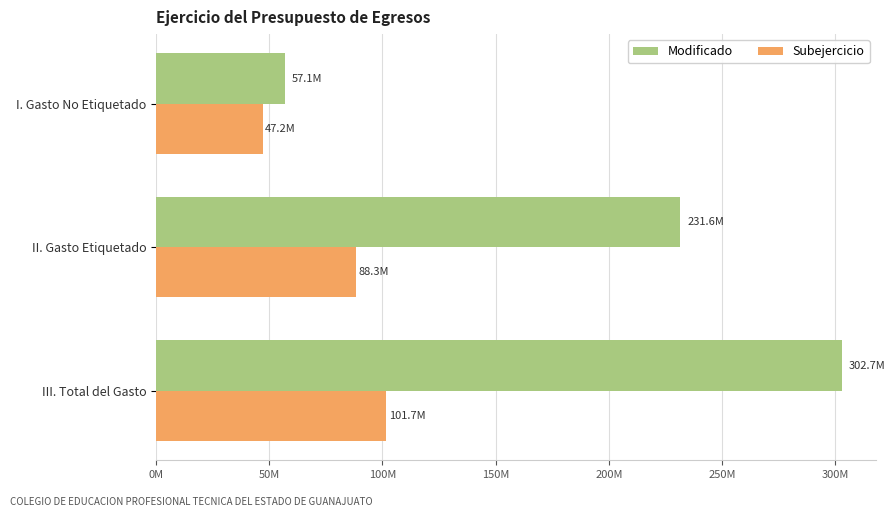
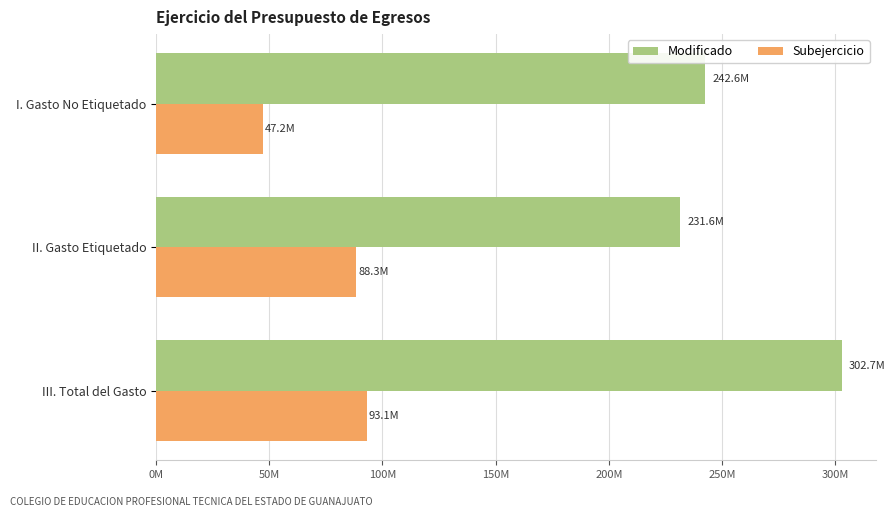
  {
    "Modificado": {
-     "I. Gasto No Etiquetado": "57.1M",
+     "I. Gasto No Etiquetado": "242.6M",
      "II. Gasto Etiquetado": "231.6M",
      "III. Total del Gasto": "302.7M"
    },
    "Subejercicio": {
      "I. Gasto No Etiquetado": "47.2M",
      "II. Gasto Etiquetado": "88.3M",
-     "III. Total del Gasto": "101.7M"
+     "III. Total del Gasto": "93.1M"
    }
  }
